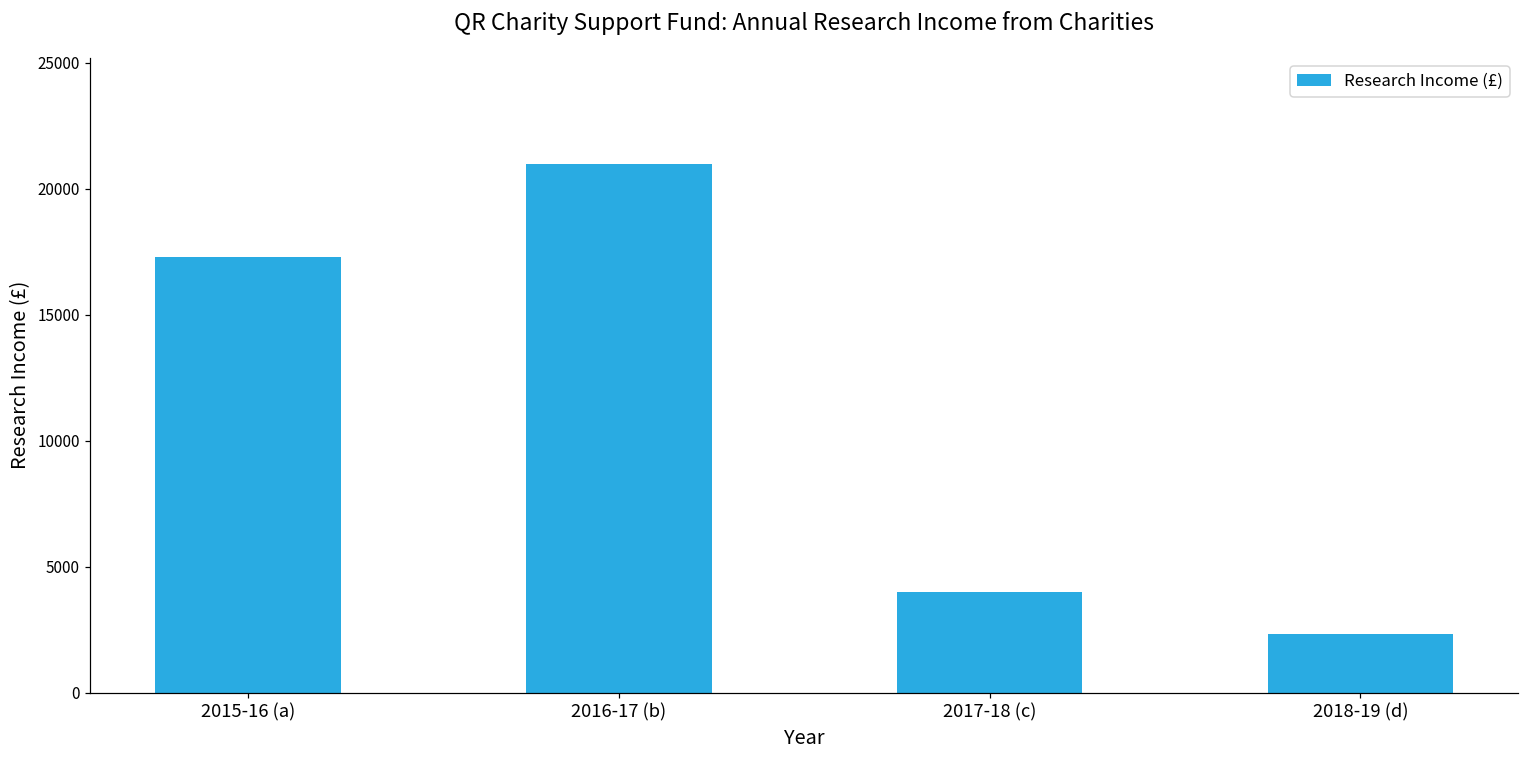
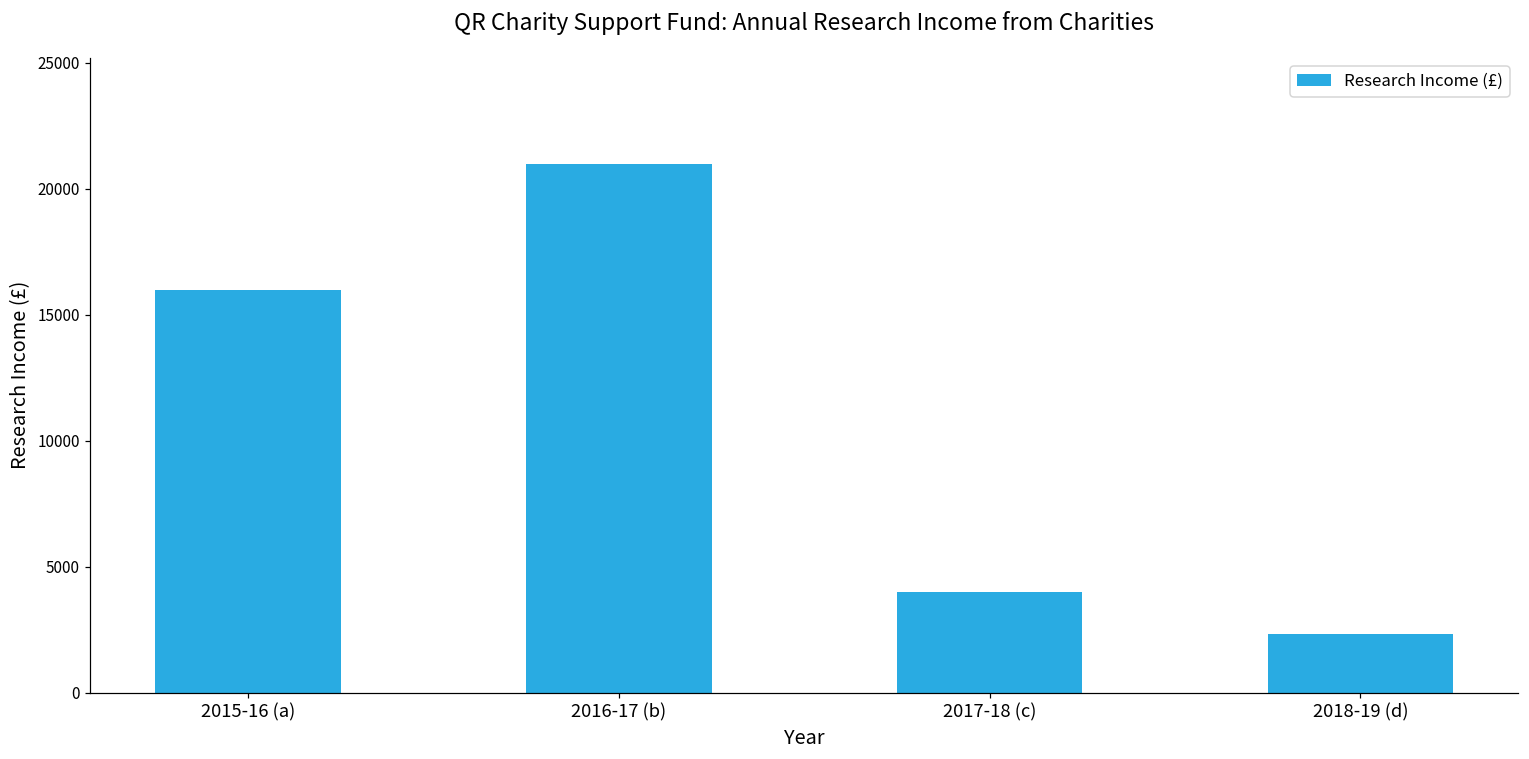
  {
-   "2015-16 (a)": 17300,
+   "2015-16 (a)": 16000,
    "2016-17 (b)": 21000,
    "2017-18 (c)": 4000,
    "2018-19 (d)": 2300
  }
